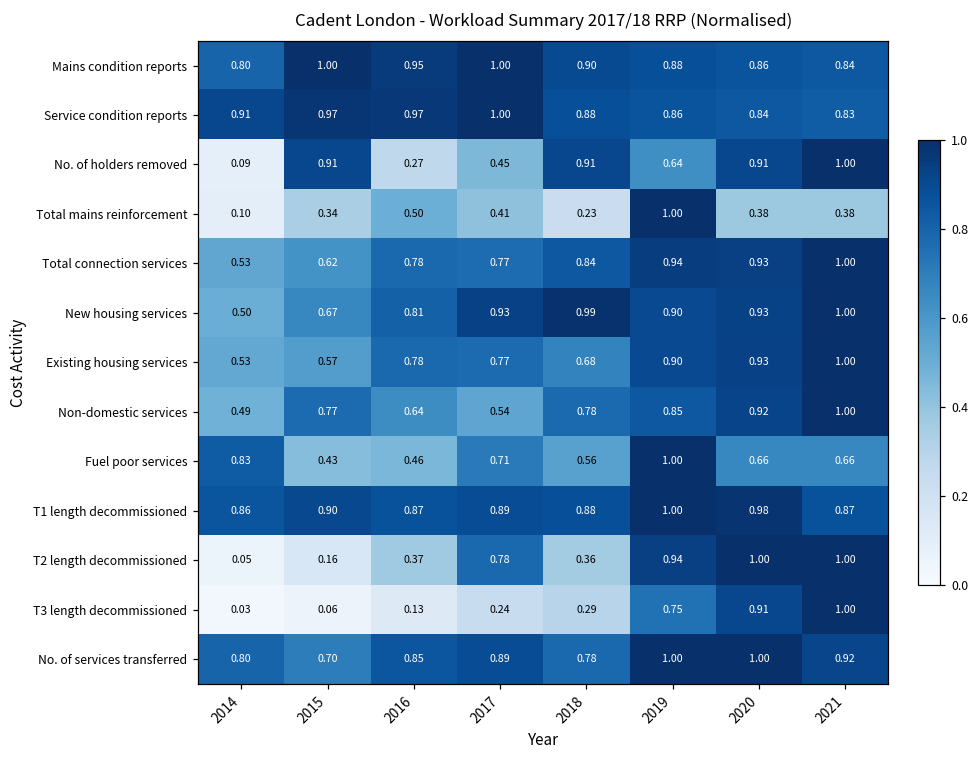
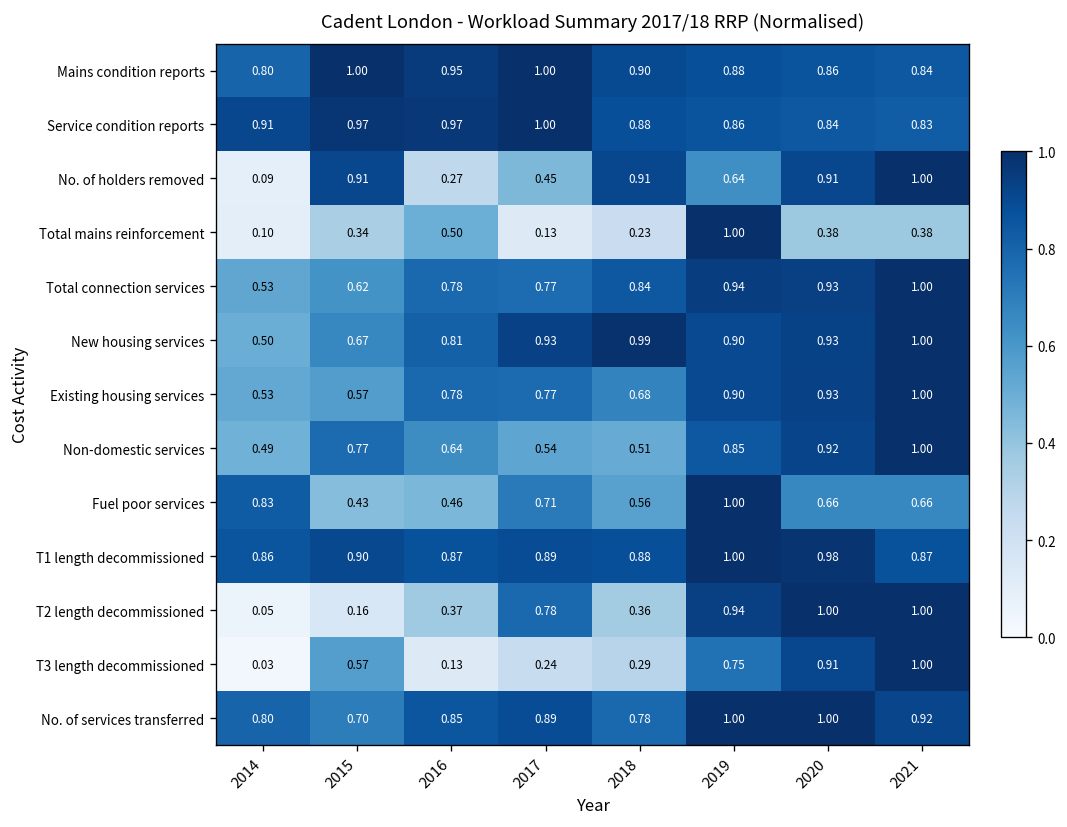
  {
    "Mains condition reports": {
      "2014": 0.80,
      "2015": 1.00,
      "2016": 0.95,
      "2017": 1.00,
      "2018": 0.90,
      "2019": 0.88,
      "2020": 0.86,
      "2021": 0.84
    },
    "Service condition reports": {
      "2014": 0.91,
      "2015": 0.97,
      "2016": 0.97,
      "2017": 1.00,
      "2018": 0.88,
      "2019": 0.86,
      "2020": 0.84,
      "2021": 0.83
    },
    "No. of holders removed": {
      "2014": 0.09,
      "2015": 0.91,
      "2016": 0.27,
      "2017": 0.45,
      "2018": 0.91,
      "2019": 0.64,
      "2020": 0.91,
      "2021": 1.00
    },
    "Total mains reinforcement": {
      "2014": 0.10,
      "2015": 0.34,
      "2016": 0.50,
-     "2017": 0.41,
+     "2017": 0.13,
      "2018": 0.23,
      "2019": 1.00,
      "2020": 0.38,
      "2021": 0.38
    },
    "Total connection services": {
      "2014": 0.53,
      "2015": 0.62,
      "2016": 0.78,
      "2017": 0.77,
      "2018": 0.84,
      "2019": 0.94,
      "2020": 0.93,
      "2021": 1.00
    },
    "New housing services": {
      "2014": 0.50,
      "2015": 0.67,
      "2016": 0.81,
      "2017": 0.93,
      "2018": 0.99,
      "2019": 0.90,
      "2020": 0.93,
      "2021": 1.00
    },
    "Existing housing services": {
      "2014": 0.53,
      "2015": 0.57,
      "2016": 0.78,
      "2017": 0.77,
      "2018": 0.68,
      "2019": 0.90,
      "2020": 0.93,
      "2021": 1.00
    },
    "Non-domestic services": {
      "2014": 0.49,
      "2015": 0.77,
      "2016": 0.64,
      "2017": 0.54,
-     "2018": 0.78,
+     "2018": 0.51,
      "2019": 0.85,
      "2020": 0.92,
      "2021": 1.00
    },
    "Fuel poor services": {
      "2014": 0.83,
      "2015": 0.43,
      "2016": 0.46,
      "2017": 0.71,
      "2018": 0.56,
      "2019": 1.00,
      "2020": 0.66,
      "2021": 0.66
    },
    "T1 length decommissioned": {
      "2014": 0.86,
      "2015": 0.90,
      "2016": 0.87,
      "2017": 0.89,
      "2018": 0.88,
      "2019": 1.00,
      "2020": 0.98,
      "2021": 0.87
    },
    "T2 length decommissioned": {
      "2014": 0.05,
      "2015": 0.16,
      "2016": 0.37,
      "2017": 0.78,
      "2018": 0.36,
      "2019": 0.94,
      "2020": 1.00,
      "2021": 1.00
    },
    "T3 length decommissioned": {
      "2014": 0.03,
-     "2015": 0.06,
+     "2015": 0.57,
      "2016": 0.13,
      "2017": 0.24,
      "2018": 0.29,
      "2019": 0.75,
      "2020": 0.91,
      "2021": 1.00
    },
    "No. of services transferred": {
      "2014": 0.80,
      "2015": 0.70,
      "2016": 0.85,
      "2017": 0.89,
      "2018": 0.78,
      "2019": 1.00,
      "2020": 1.00,
      "2021": 0.92
    }
  }
